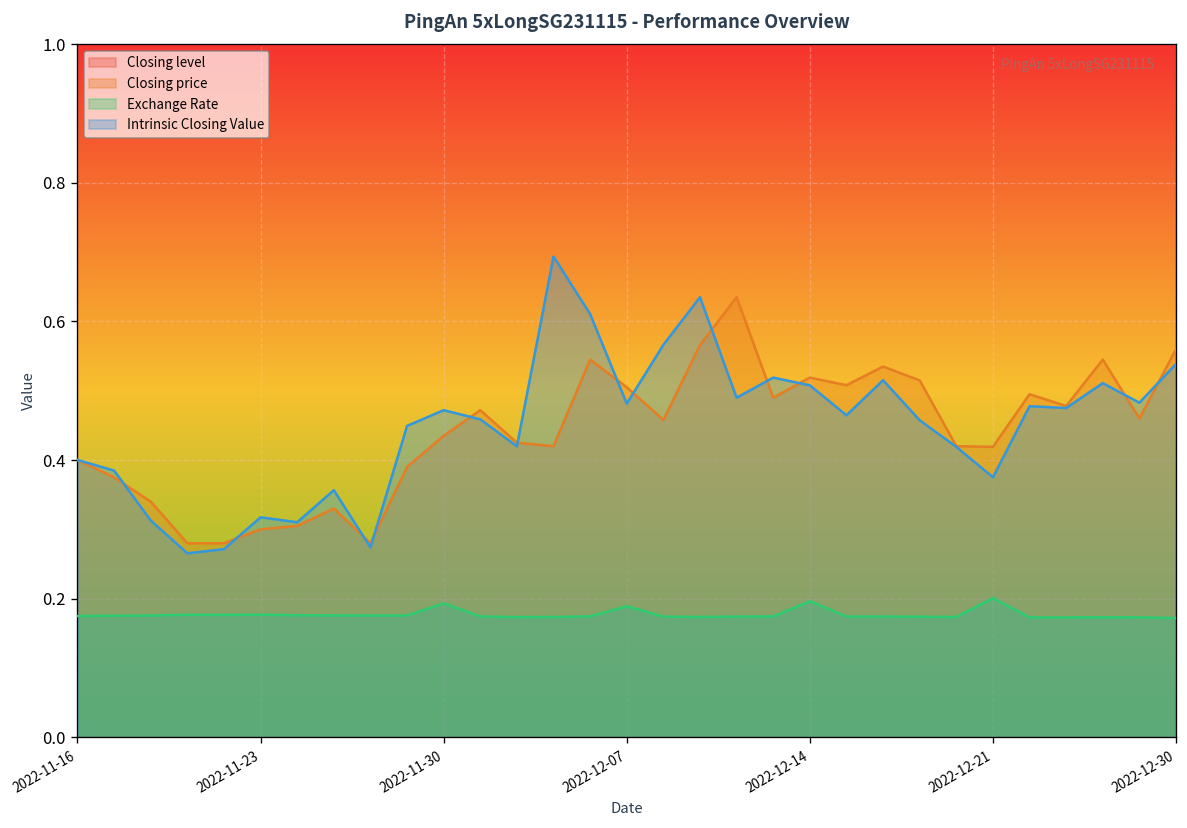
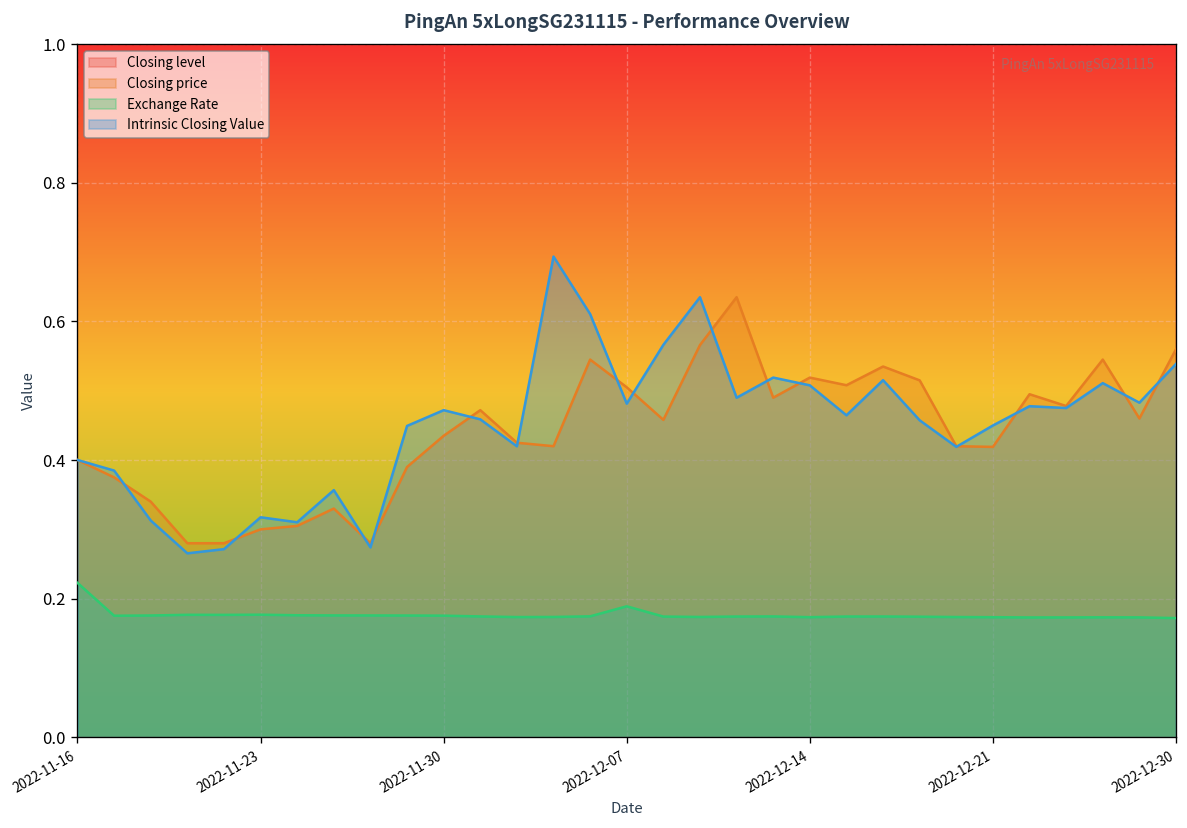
  {
    "Exchange Rate": {
-     "2022-11-16": 0.17,
+     "2022-11-16": 0.22,
      "2022-11-23": 0.18,
-     "2022-11-30": 0.19,
+     "2022-11-30": 0.18,
      "2022-12-07": 0.19,
-     "2022-12-14": 0.20,
-     "2022-12-21": 0.20,
+     "2022-12-14": 0.17,
+     "2022-12-21": 0.17,
      "2022-12-30": 0.17
    },
    "Intrinsic Closing Value": {
      "2022-11-23": 0.32,
      "2022-11-30": 0.47,
      "2022-12-07": 0.48,
      "2022-12-14": 0.51,
-     "2022-12-21": 0.38,
+     "2022-12-21": 0.45,
      "2022-12-30": 0.54
    }
  }
